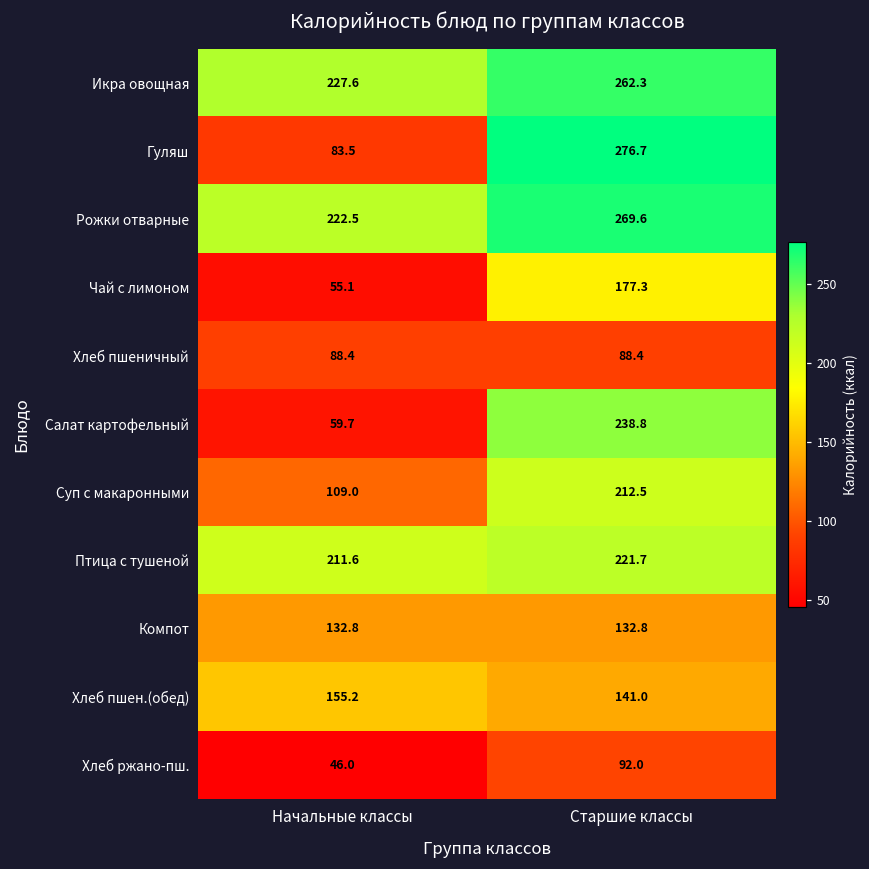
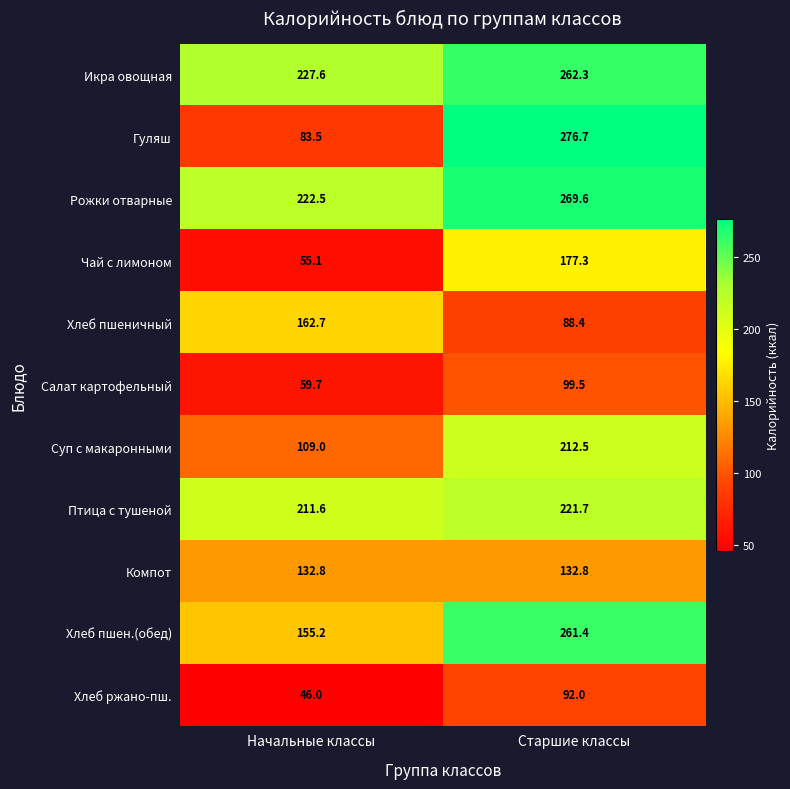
  {
    "Икра овощная": {
      "Начальные классы": 227.6,
      "Старшие классы": 262.3
    },
    "Гуляш": {
      "Начальные классы": 83.5,
      "Старшие классы": 276.7
    },
    "Рожки отварные": {
      "Начальные классы": 222.5,
      "Старшие классы": 269.6
    },
    "Чай с лимоном": {
      "Начальные классы": 55.1,
      "Старшие классы": 177.3
    },
    "Хлеб пшеничный": {
-     "Начальные классы": 88.4,
+     "Начальные классы": 162.7,
      "Старшие классы": 88.4
    },
    "Салат картофельный": {
      "Начальные классы": 59.7,
-     "Старшие классы": 238.8
+     "Старшие классы": 99.5
    },
    "Суп с макаронными": {
      "Начальные классы": 109.0,
      "Старшие классы": 212.5
    },
    "Птица с тушеной": {
      "Начальные классы": 211.6,
      "Старшие классы": 221.7
    },
    "Компот": {
      "Начальные классы": 132.8,
      "Старшие классы": 132.8
    },
    "Хлеб пшен.(обед)": {
      "Начальные классы": 155.2,
-     "Старшие классы": 141.0
+     "Старшие классы": 261.4
    },
    "Хлеб ржано-пш.": {
      "Начальные классы": 46.0,
      "Старшие классы": 92.0
    }
  }
